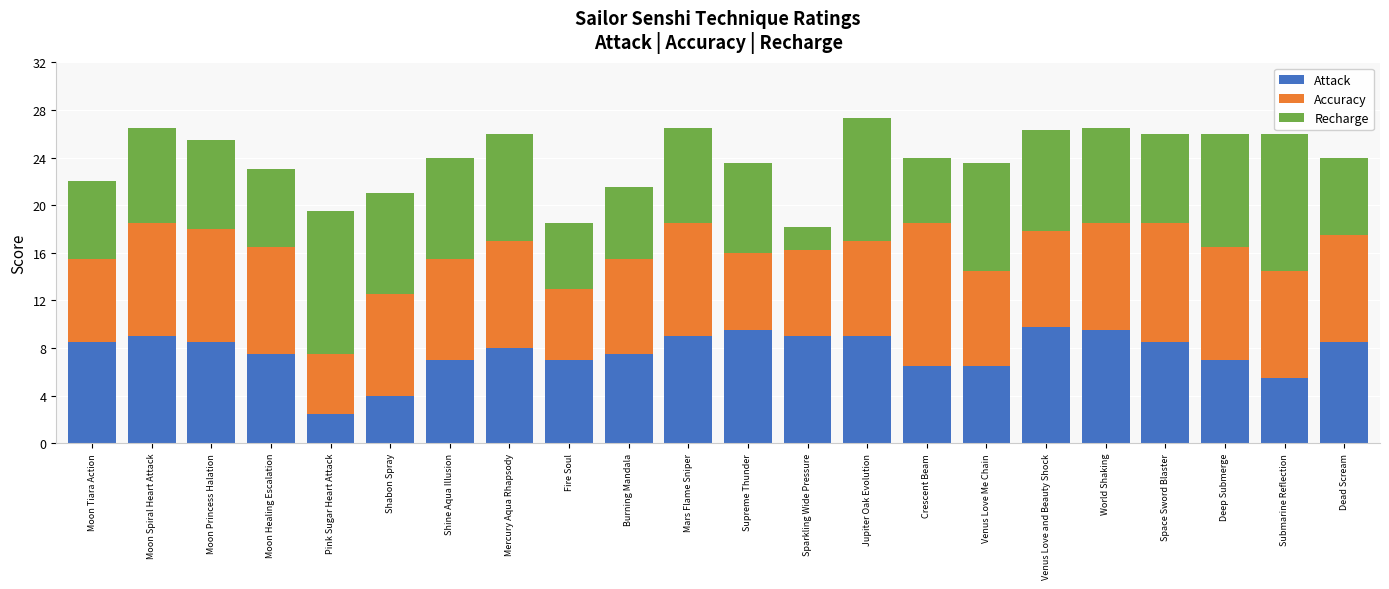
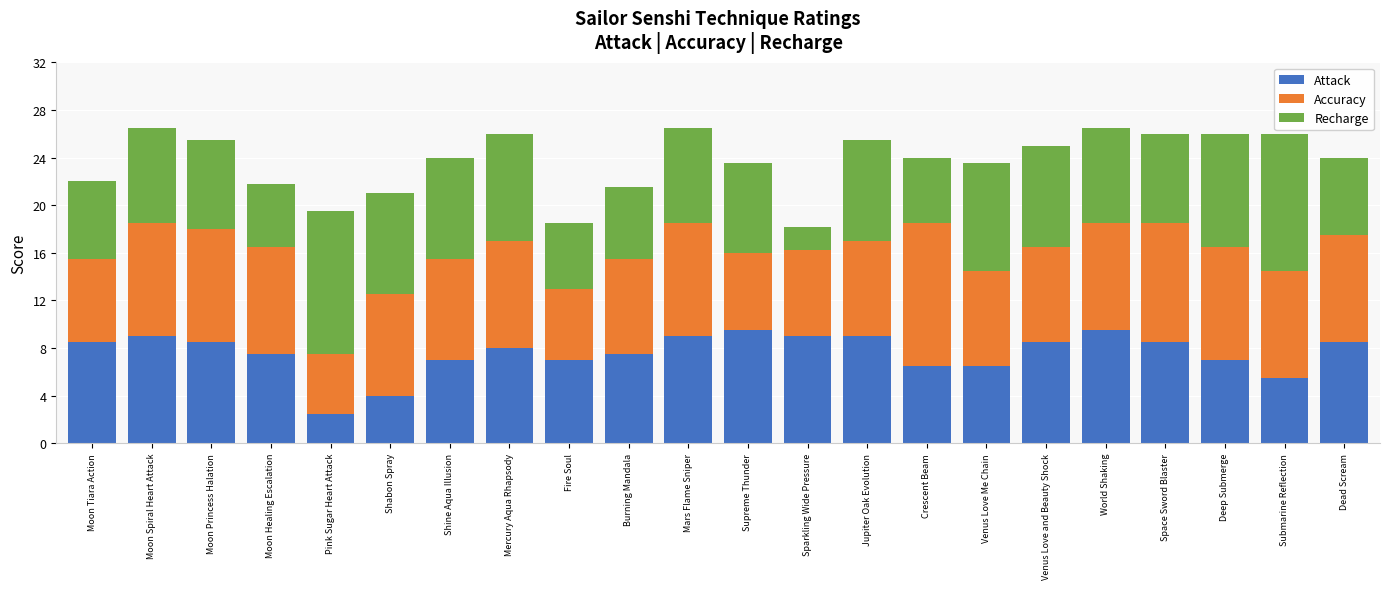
  {
    "Attack": {
      "Moon Tiara Action": 8.5,
      "Moon Spiral Heart Attack": 9.0,
      "Moon Princess Halation": 8.5,
      "Moon Healing Escalation": 7.5,
      "Pink Sugar Heart Attack": 2.5,
      "Shabon Spray": 4.0,
      "Shine Aqua Illusion": 7.0,
      "Mercury Aqua Rhapsody": 8.0,
      "Fire Soul": 7.0,
      "Burning Mandala": 7.5,
      "Mars Flame Sniper": 9.0,
      "Supreme Thunder": 9.5,
      "Sparkling Wide Pressure": 9.0,
      "Jupiter Oak Evolution": 9.0,
      "Crescent Beam": 6.5,
      "Venus Love Me Chain": 6.5,
-     "Venus Love and Beauty Shock": 9.8,
+     "Venus Love and Beauty Shock": 8.5,
      "World Shaking": 9.5,
      "Space Sword Blaster": 8.5,
      "Deep Submerge": 7.0,
      "Submarine Reflection": 5.5,
      "Dead Scream": 8.5
    },
    "Accuracy": {
      "Moon Tiara Action": 7.0,
      "Moon Spiral Heart Attack": 9.5,
      "Moon Princess Halation": 9.5,
      "Moon Healing Escalation": 9.0,
      "Pink Sugar Heart Attack": 5.0,
      "Shabon Spray": 8.5,
      "Shine Aqua Illusion": 8.5,
      "Mercury Aqua Rhapsody": 9.0,
      "Fire Soul": 6.0,
      "Burning Mandala": 8.0,
      "Mars Flame Sniper": 9.5,
      "Supreme Thunder": 6.5,
      "Sparkling Wide Pressure": 7.2,
      "Jupiter Oak Evolution": 8.0,
      "Crescent Beam": 12.0,
      "Venus Love Me Chain": 8.0,
      "Venus Love and Beauty Shock": 8.0,
      "World Shaking": 9.0,
      "Space Sword Blaster": 10.0,
      "Deep Submerge": 9.5,
      "Submarine Reflection": 9.0,
      "Dead Scream": 9.0
    },
    "Recharge": {
      "Moon Tiara Action": 6.5,
      "Moon Spiral Heart Attack": 8.0,
      "Moon Princess Halation": 7.5,
-     "Moon Healing Escalation": 6.5,
+     "Moon Healing Escalation": 5.3,
      "Pink Sugar Heart Attack": 12.0,
      "Shabon Spray": 8.5,
      "Shine Aqua Illusion": 8.5,
      "Mercury Aqua Rhapsody": 9.0,
      "Fire Soul": 5.5,
      "Burning Mandala": 6.0,
      "Mars Flame Sniper": 8.0,
      "Supreme Thunder": 7.5,
      "Sparkling Wide Pressure": 2.0,
-     "Jupiter Oak Evolution": 10.3,
+     "Jupiter Oak Evolution": 8.5,
      "Crescent Beam": 5.5,
      "Venus Love Me Chain": 9.0,
      "Venus Love and Beauty Shock": 8.5,
      "World Shaking": 8.0,
      "Space Sword Blaster": 7.5,
      "Deep Submerge": 9.5,
      "Submarine Reflection": 11.5,
      "Dead Scream": 6.5
    }
  }
